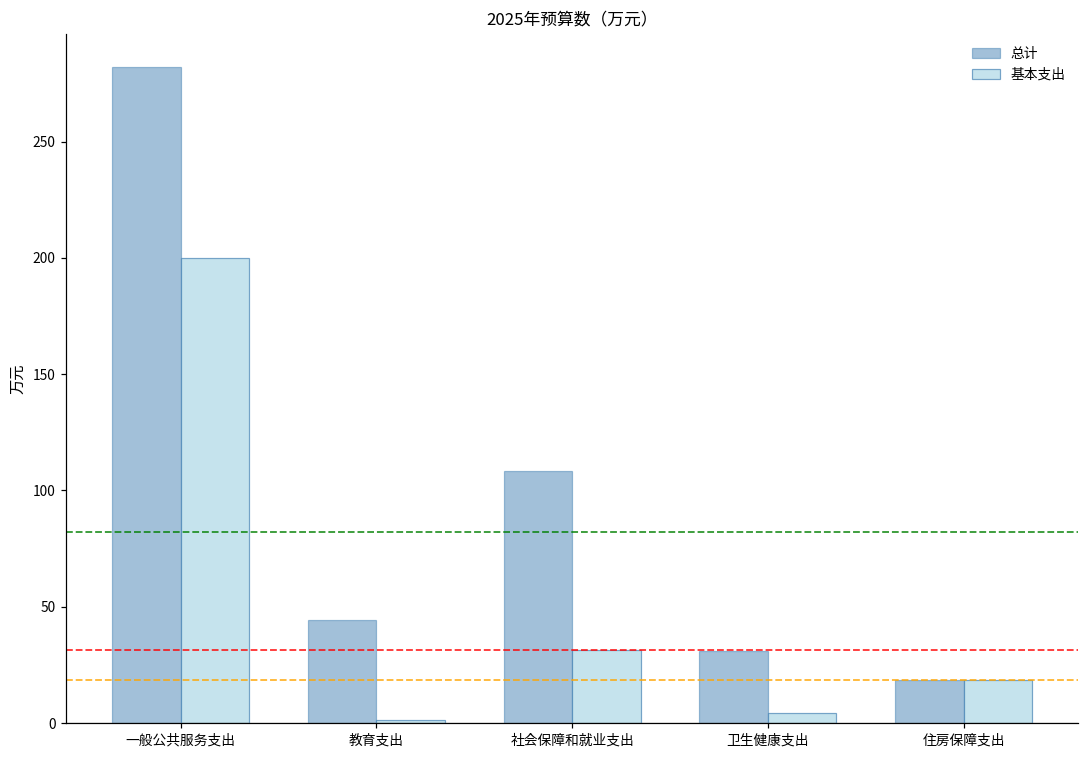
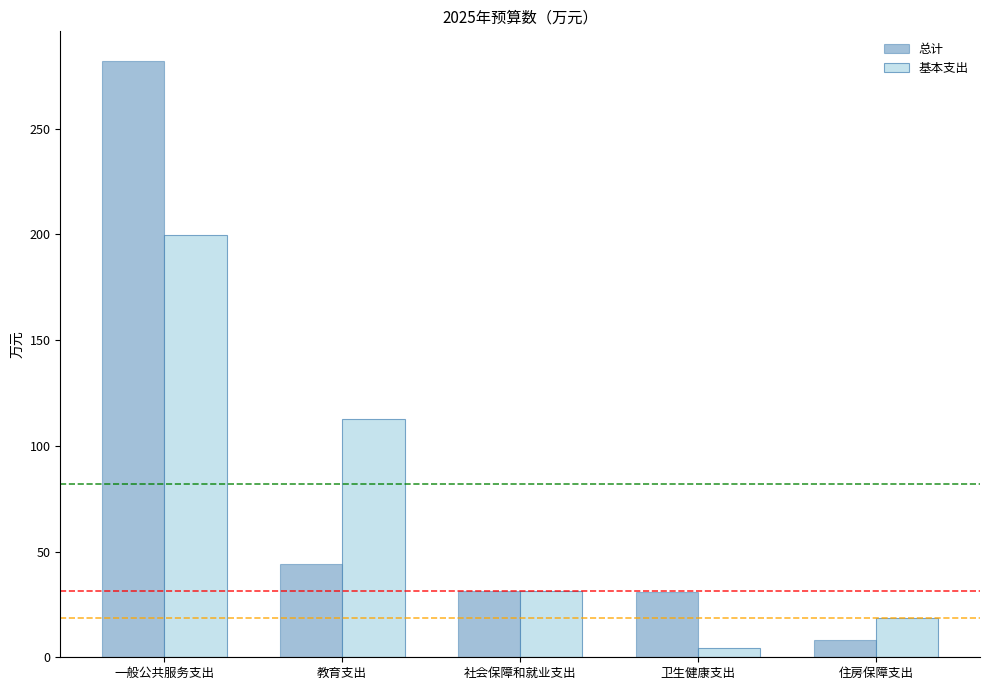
  {
    "总计": {
      "一般公共服务支出": 282,
      "教育支出": 44,
-     "社会保障和就业支出": 109,
+     "社会保障和就业支出": 32,
      "卫生健康支出": 31,
-     "住房保障支出": 19
+     "住房保障支出": 8
    },
    "基本支出": {
      "一般公共服务支出": 200,
-     "教育支出": 1,
+     "教育支出": 113,
      "社会保障和就业支出": 32,
      "卫生健康支出": 4,
      "住房保障支出": 19
    }
  }
